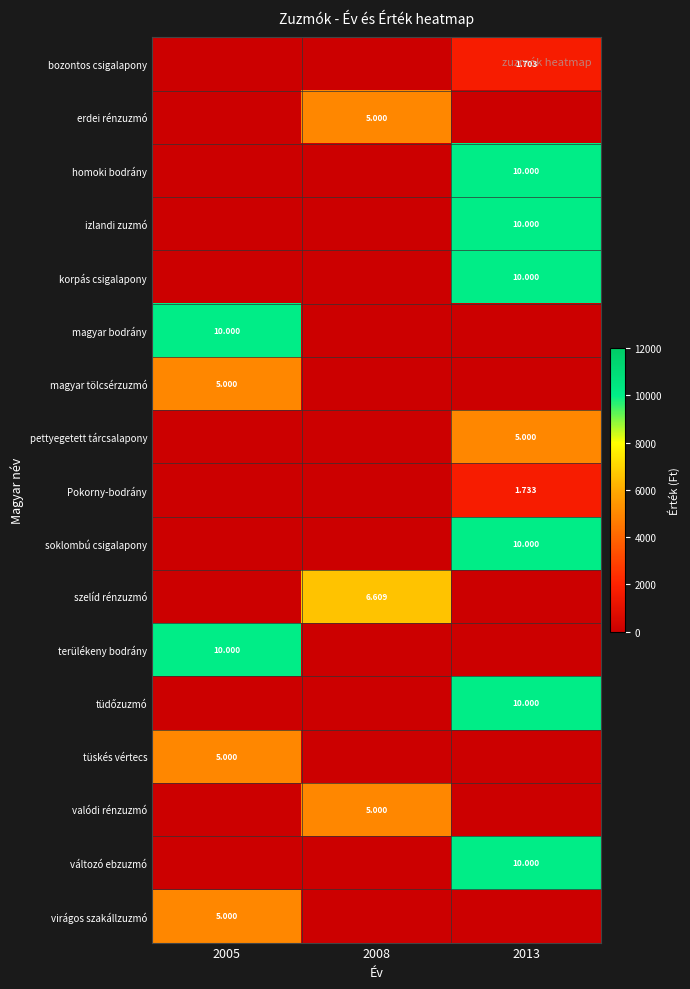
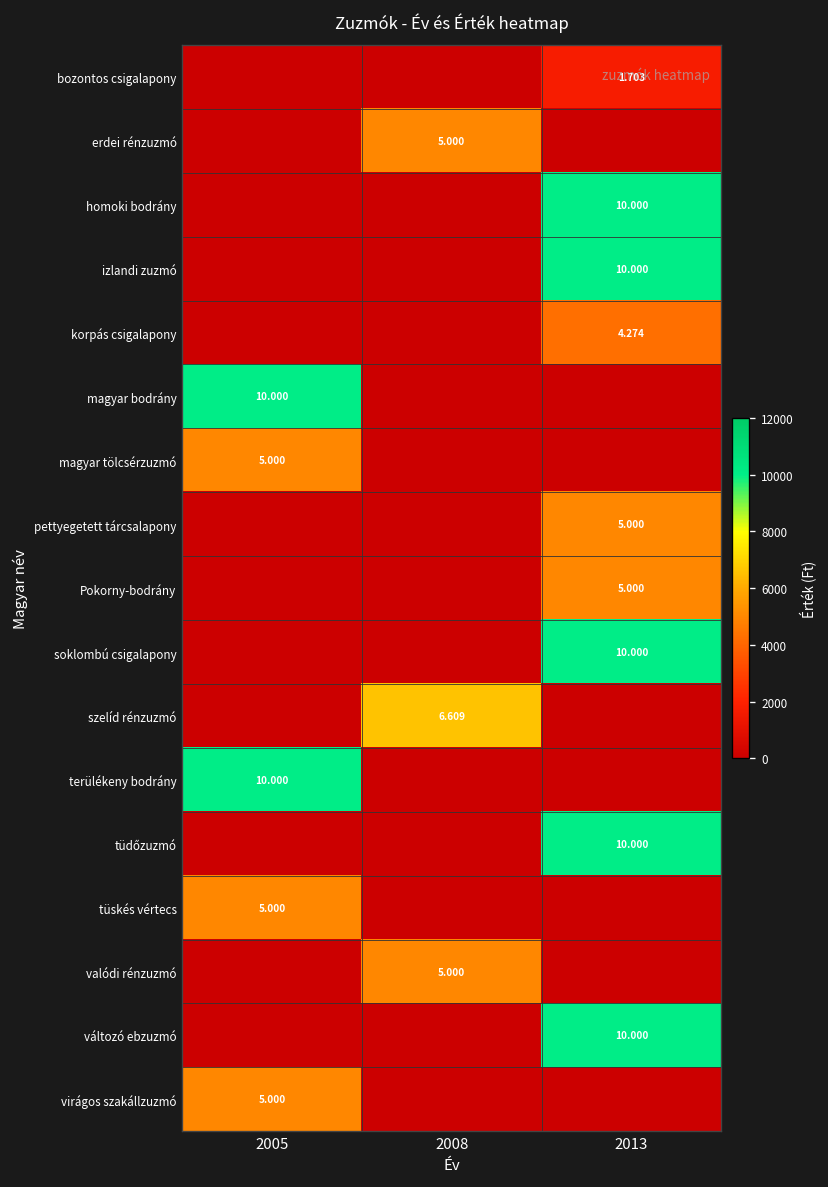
  {
    "erdei rénzuzmó": {
      "2008": 5.000
    },
    "homoki bodrány": {
      "2013": 10.000
    },
    "izlandi zuzmó": {
      "2013": 10.000
    },
    "korpás csigalapony": {
-     "2013": 10.000
+     "2013": 4.274
    },
    "magyar bodrány": {
      "2005": 10.000
    },
    "magyar tölcsérzuzmó": {
      "2005": 5.000
    },
    "pettyegetett tárcsalapony": {
      "2013": 5.000
    },
    "Pokorny-bodrány": {
-     "2013": 1.733
+     "2013": 5.000
    },
    "soklombú csigalapony": {
      "2013": 10.000
    },
    "szelíd rénzuzmó": {
      "2008": 6.609
    },
    "terülékeny bodrány": {
      "2005": 10.000
    },
    "tüdőzuzmó": {
      "2013": 10.000
    },
    "tüskés vértecs": {
      "2005": 5.000
    },
    "valódi rénzuzmó": {
      "2008": 5.000
    },
    "változó ebzuzmó": {
      "2013": 10.000
    },
    "virágos szakállzuzmó": {
      "2005": 5.000
    }
  }
